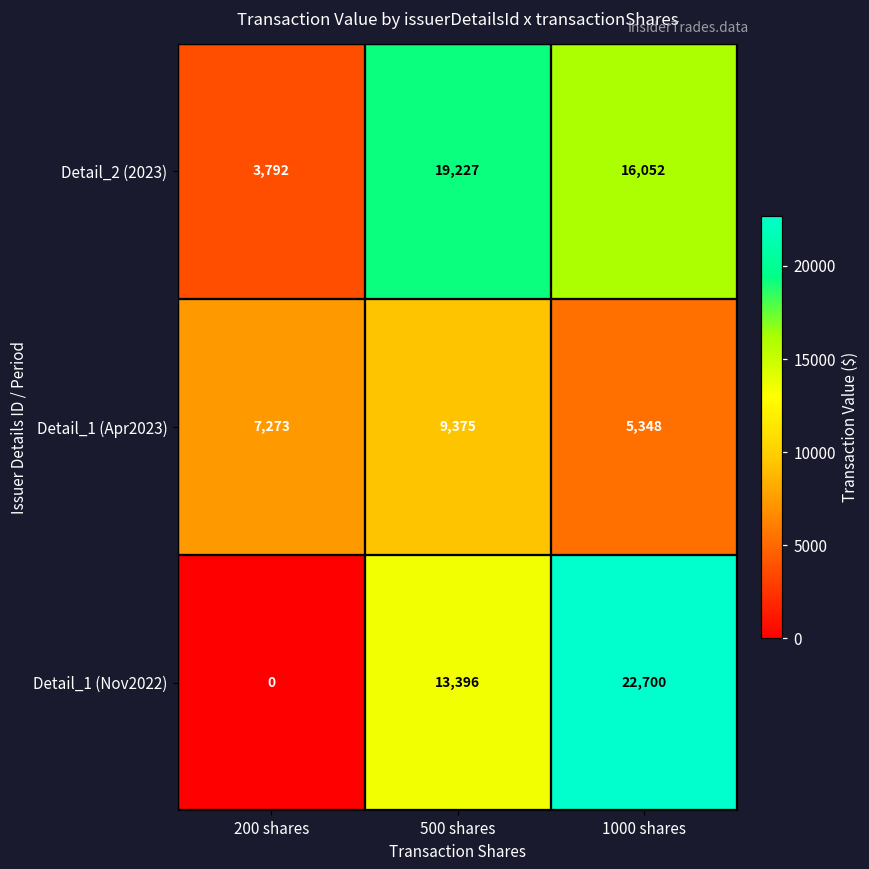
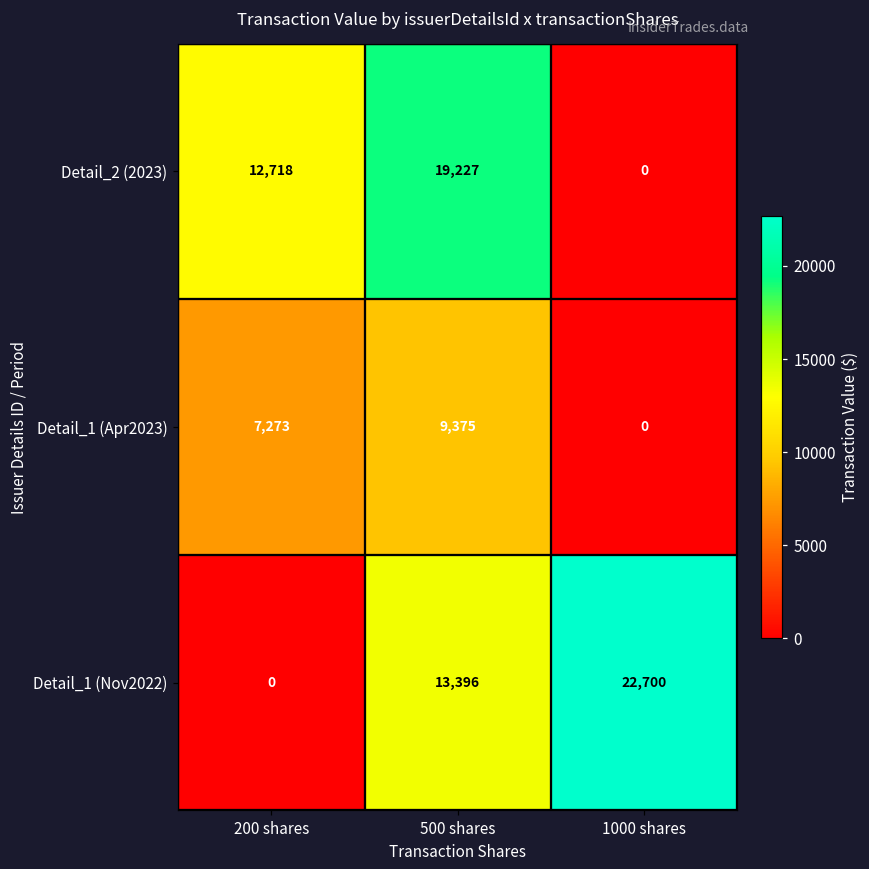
  {
    "Detail_2 (2023)": {
-     "200 shares": "3,792",
+     "200 shares": "12,718",
      "500 shares": "19,227",
-     "1000 shares": "16,052"
+     "1000 shares": "0"
    },
    "Detail_1 (Apr2023)": {
      "200 shares": "7,273",
      "500 shares": "9,375",
-     "1000 shares": "5,348"
+     "1000 shares": "0"
    },
    "Detail_1 (Nov2022)": {
      "200 shares": "0",
      "500 shares": "13,396",
      "1000 shares": "22,700"
    }
  }
